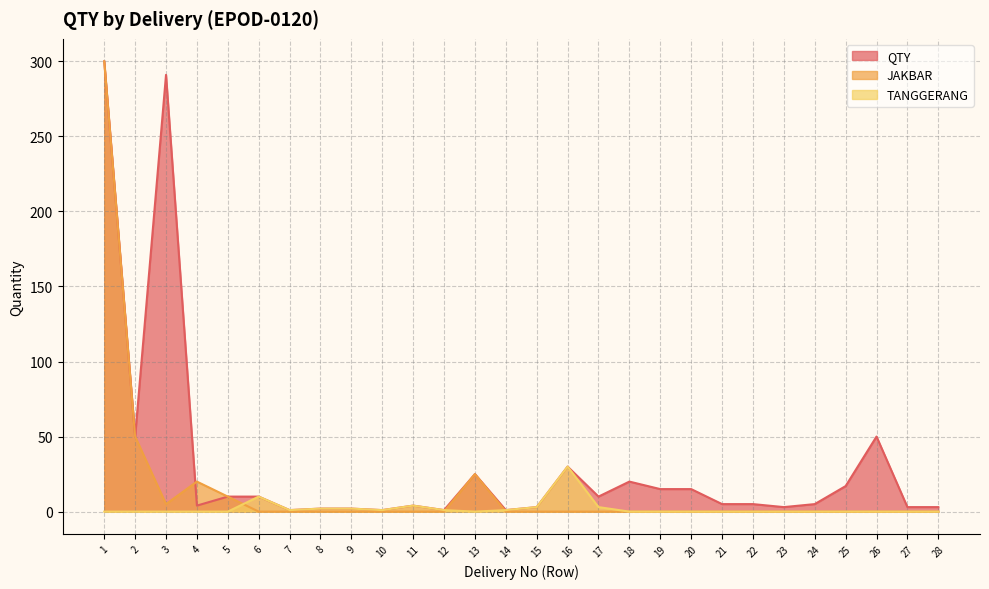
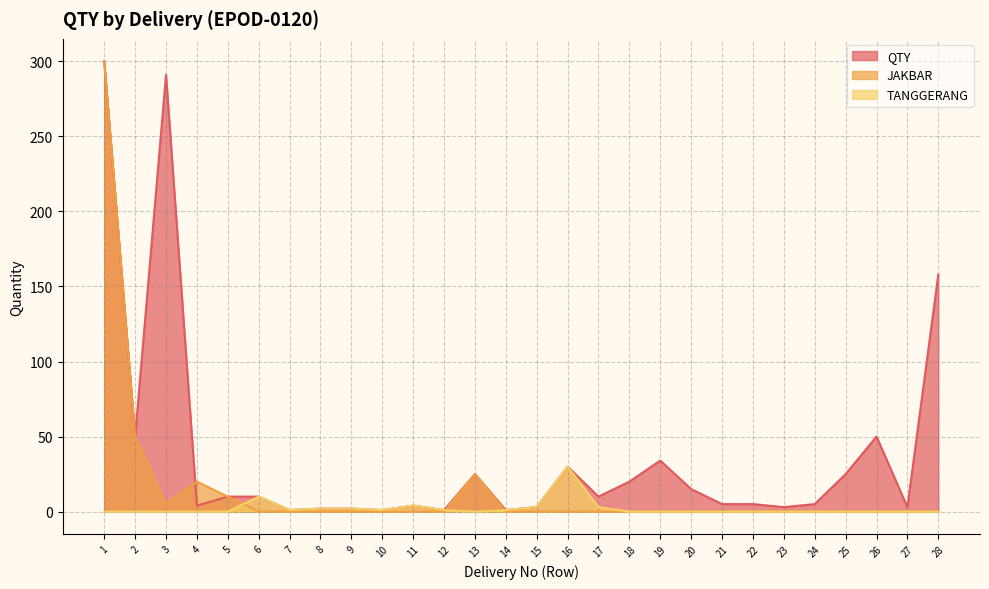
  {
    "QTY": {
      "3": 291,
      "4": 4,
      "17": 10,
      "18": 20,
-     "19": 15,
+     "19": 34,
      "20": 15,
      "21": 5,
      "22": 5,
      "23": 3,
      "24": 5,
-     "25": 17,
+     "25": 25,
      "26": 50,
      "27": 3,
-     "28": 3
+     "28": 158
    }
  }
